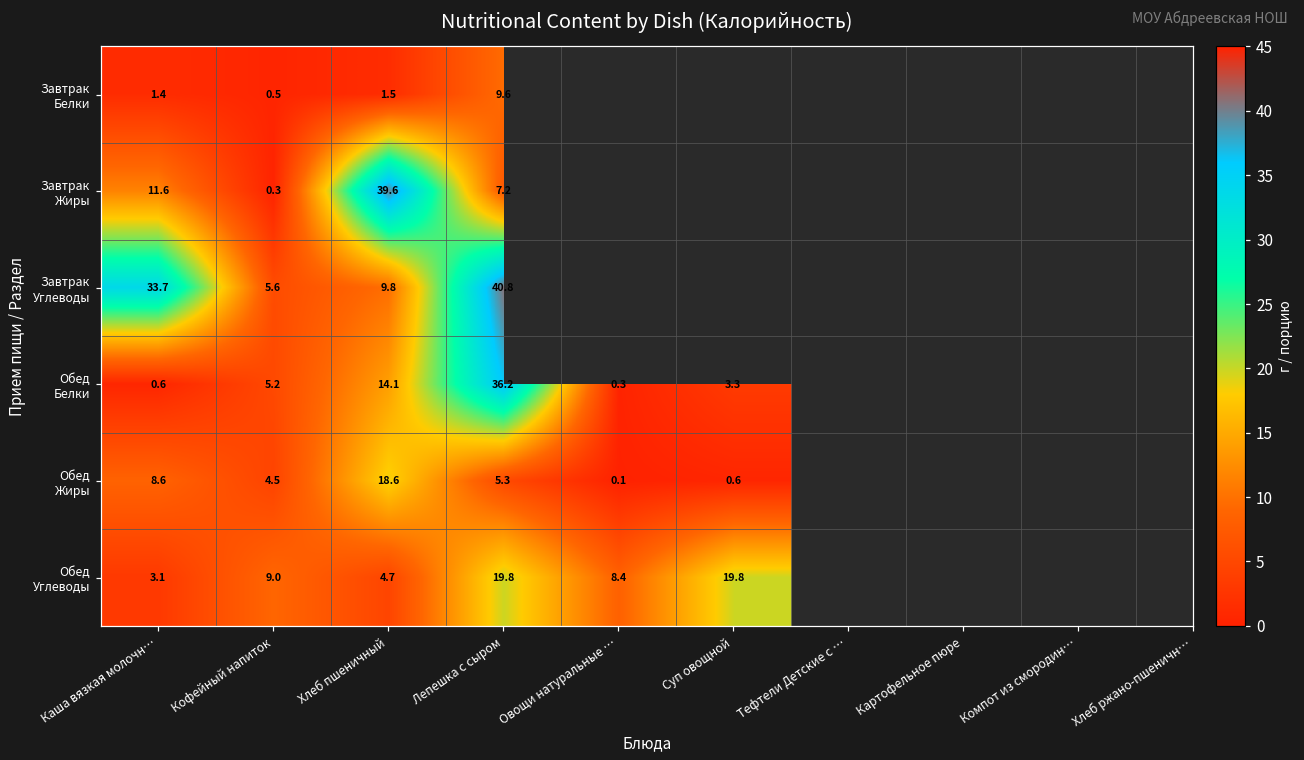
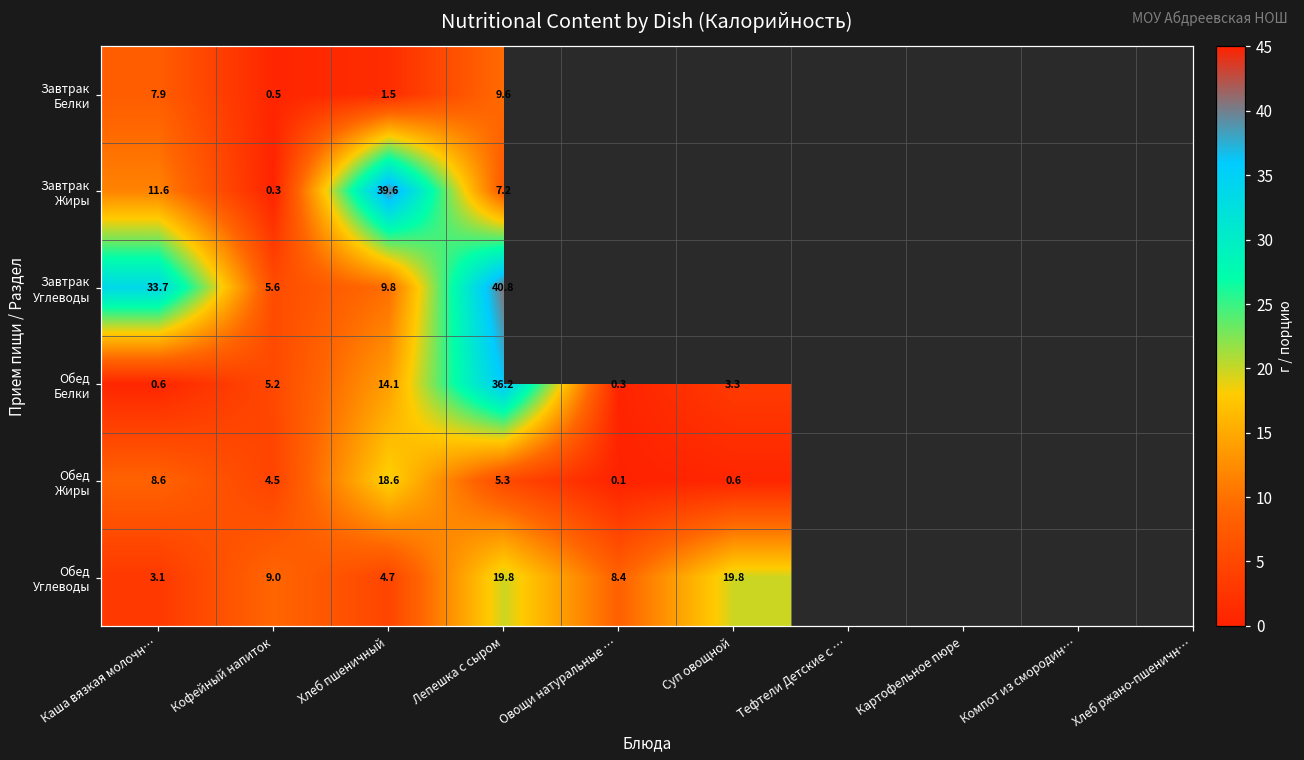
  {
    "Завтрак Белки": {
-     "Каша вязкая молочн…": 1.4,
+     "Каша вязкая молочн…": 7.9,
      "Кофейный напиток": 0.5,
      "Хлеб пшеничный": 1.5
    },
    "Завтрак Жиры": {
      "Каша вязкая молочн…": 11.6,
      "Кофейный напиток": 0.3,
      "Хлеб пшеничный": 39.6,
      "Лепешка с сыром": 7.2
    },
    "Завтрак Углеводы": {
      "Каша вязкая молочн…": 33.7,
      "Кофейный напиток": 5.6,
      "Хлеб пшеничный": 9.8
    },
    "Обед Белки": {
      "Каша вязкая молочн…": 0.6,
      "Кофейный напиток": 5.2,
      "Хлеб пшеничный": 14.1,
      "Лепешка с сыром": 36.2,
      "Овощи натуральные …": 0.3,
      "Суп овощной": 3.3
    },
    "Обед Жиры": {
      "Каша вязкая молочн…": 8.6,
      "Кофейный напиток": 4.5,
      "Хлеб пшеничный": 18.6,
      "Лепешка с сыром": 5.3,
      "Овощи натуральные …": 0.1,
      "Суп овощной": 0.6
    },
    "Обед Углеводы": {
      "Каша вязкая молочн…": 3.1,
      "Кофейный напиток": 9.0,
      "Хлеб пшеничный": 4.7,
      "Лепешка с сыром": 19.8,
      "Овощи натуральные …": 8.4,
      "Суп овощной": 19.8
    }
  }
